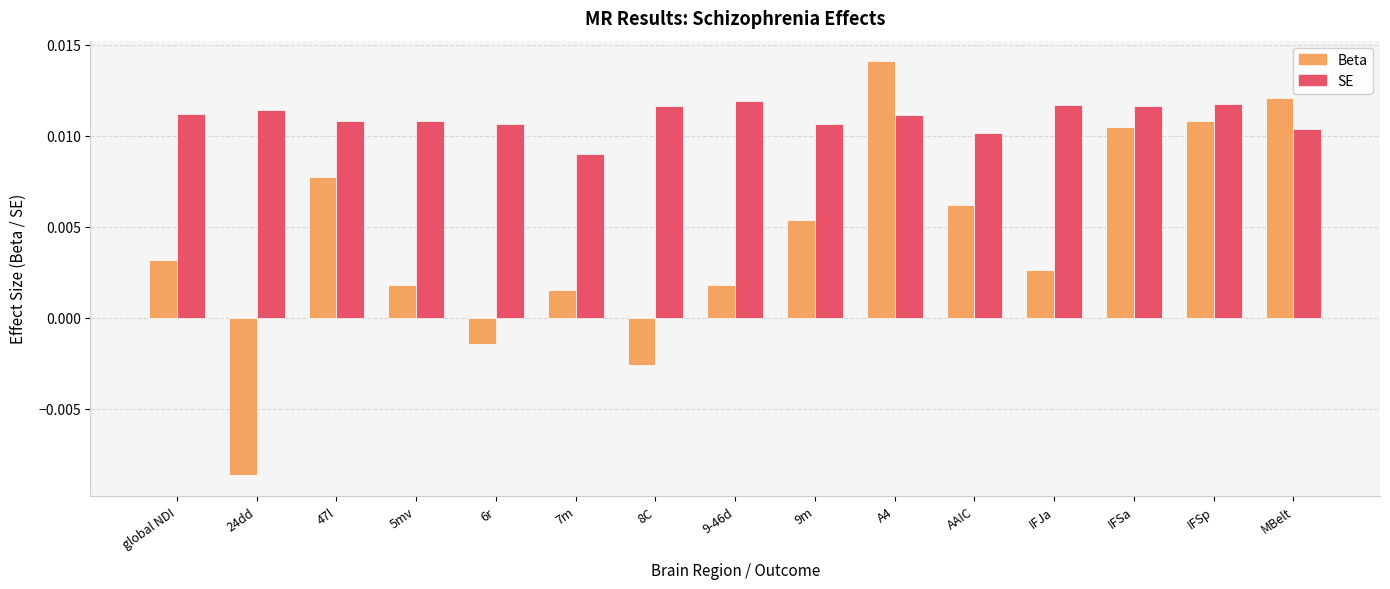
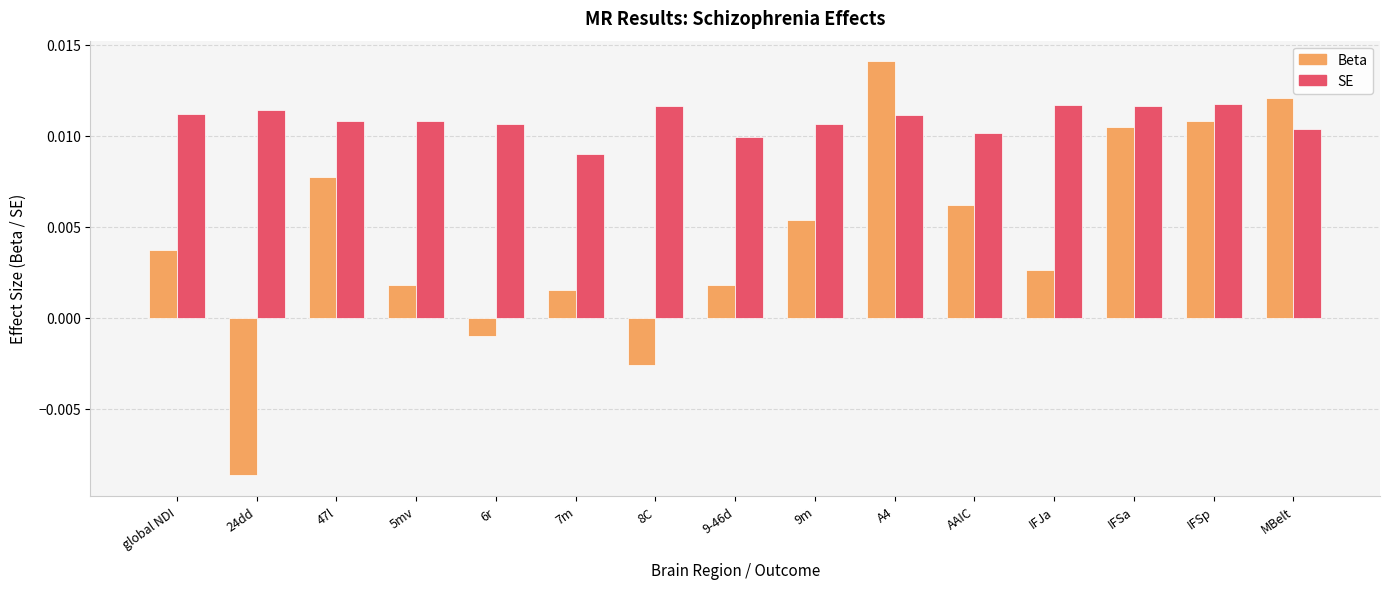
  {
    "Beta": {
-     "global NDI": 0.0032,
+     "global NDI": 0.0037,
      "24dd": -0.0086,
      "47l": 0.0077,
      "5mv": 0.0018,
-     "6r": -0.0015,
+     "6r": -0.0010,
      "7m": 0.0015,
      "8C": -0.0026,
      "9-46d": 0.0018,
      "9m": 0.0054,
      "A4": 0.0141,
      "AAIC": 0.0062,
      "IFJa": 0.0026,
      "IFSa": 0.0105,
      "IFSp": 0.0108,
      "MBelt": 0.0121
    },
    "SE": {
      "global NDI": 0.0112,
      "24dd": 0.0114,
      "47l": 0.0108,
      "5mv": 0.0108,
      "6r": 0.0106,
      "7m": 0.0090,
      "8C": 0.0117,
-     "9-46d": 0.0119,
+     "9-46d": 0.0099,
      "9m": 0.0107,
      "A4": 0.0112,
      "AAIC": 0.0102,
      "IFJa": 0.0117,
      "IFSa": 0.0117,
      "IFSp": 0.0117,
      "MBelt": 0.0104
    }
  }
